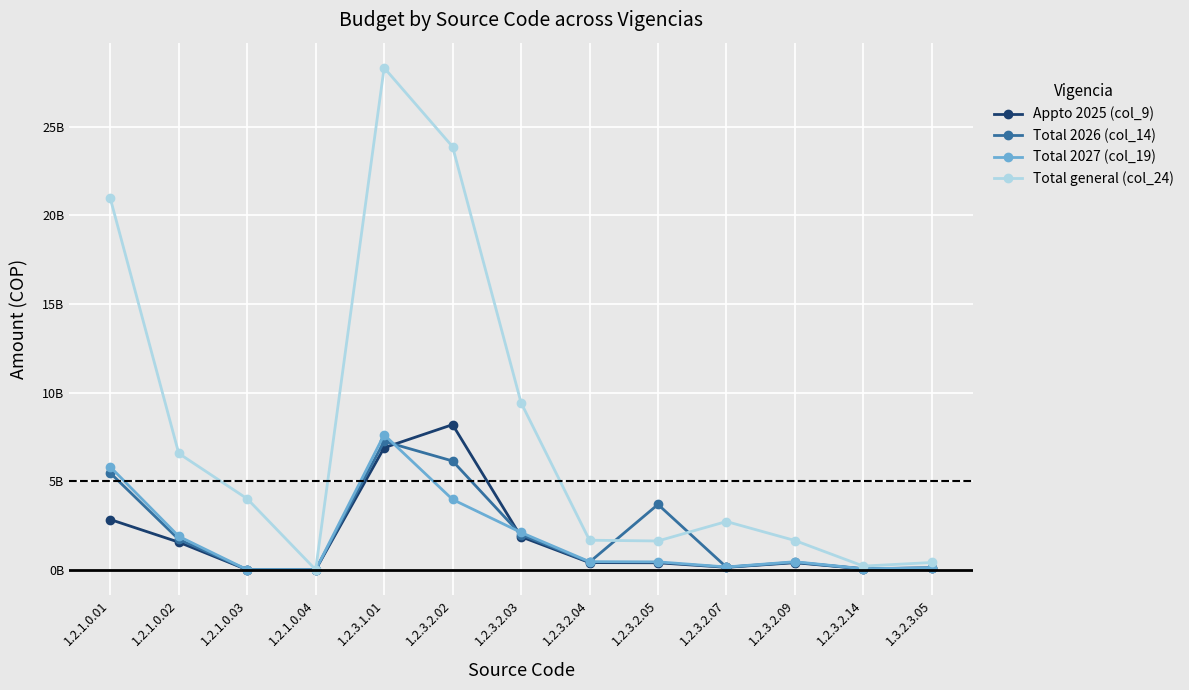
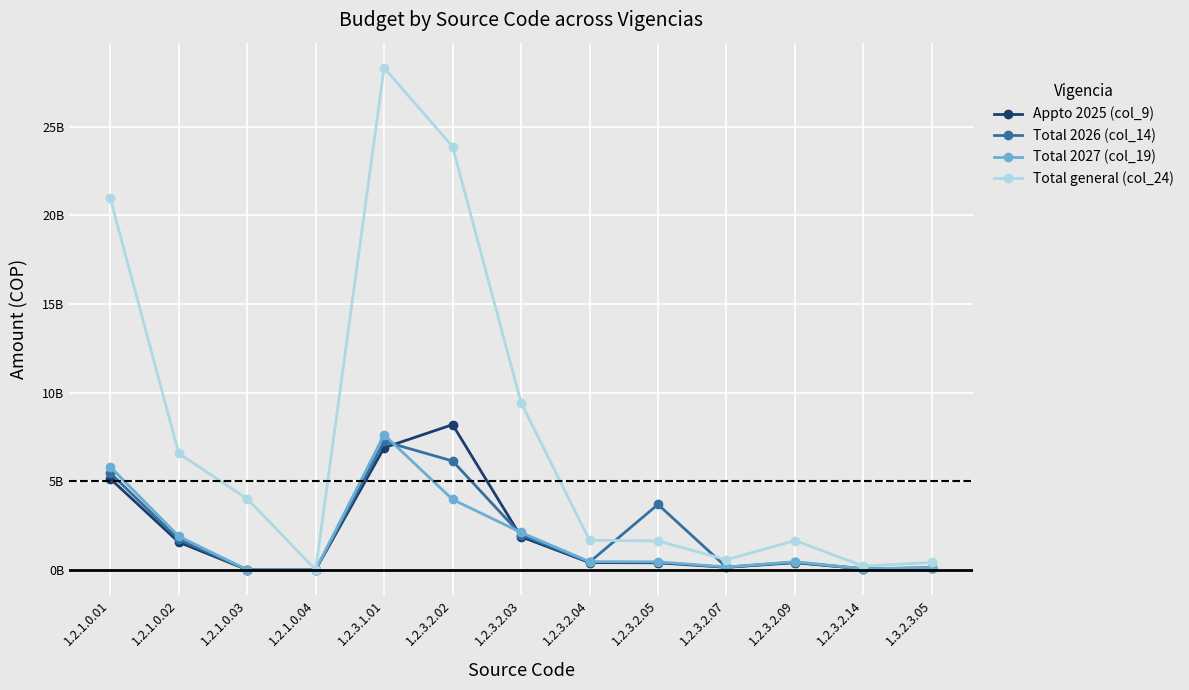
  {
    "Appto 2025 (col_9)": {
-     "1.2.1.0.01": 2800000000,
+     "1.2.1.0.01": 5100000000,
      "1.2.1.0.02": 1600000000,
      "1.2.3.1.01": 6900000000,
      "1.2.3.2.02": 8200000000
    },
    "Total 2026 (col_14)": {
      "1.2.1.0.01": 5500000000,
      "1.2.1.0.02": 1700000000,
      "1.2.3.1.01": 7200000000,
      "1.2.3.2.02": 6100000000,
      "1.2.3.2.05": 3700000000
    },
    "Total 2027 (col_19)": {
      "1.2.1.0.01": 5800000000,
      "1.2.1.0.02": 1900000000,
      "1.2.3.1.01": 7600000000,
      "1.2.3.2.02": 4000000000
    },
    "Total general (col_24)": {
      "1.2.1.0.01": 21000000000,
      "1.2.1.0.02": 6600000000,
      "1.2.1.0.03": 4000000000,
      "1.2.3.1.01": 28300000000,
      "1.2.3.2.02": 23900000000,
      "1.2.3.2.03": 9400000000,
      "1.2.3.2.04": 1700000000,
      "1.2.3.2.05": 1600000000,
-     "1.2.3.2.07": 2700000000,
+     "1.2.3.2.07": 600000000,
      "1.2.3.2.09": 1600000000,
      "1.2.3.2.14": 200000000,
      "1.3.2.3.05": 400000000
    }
  }
